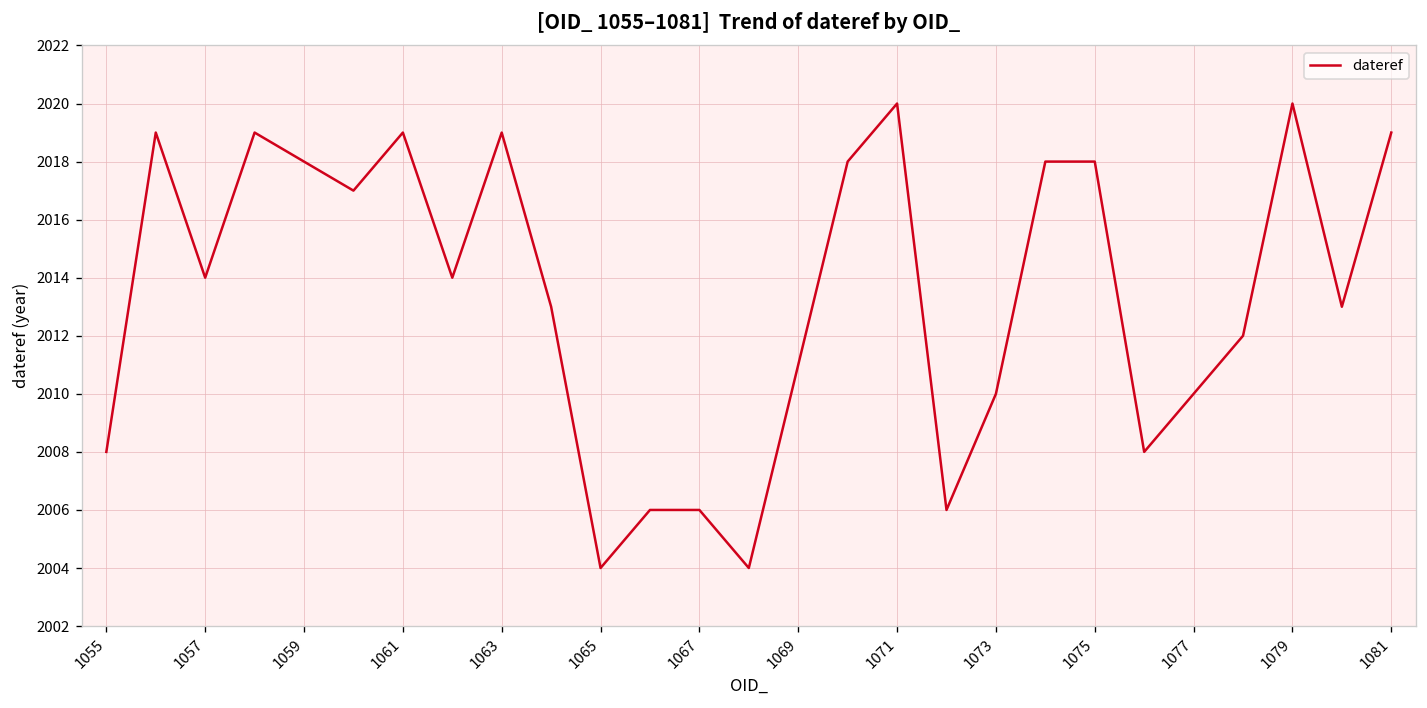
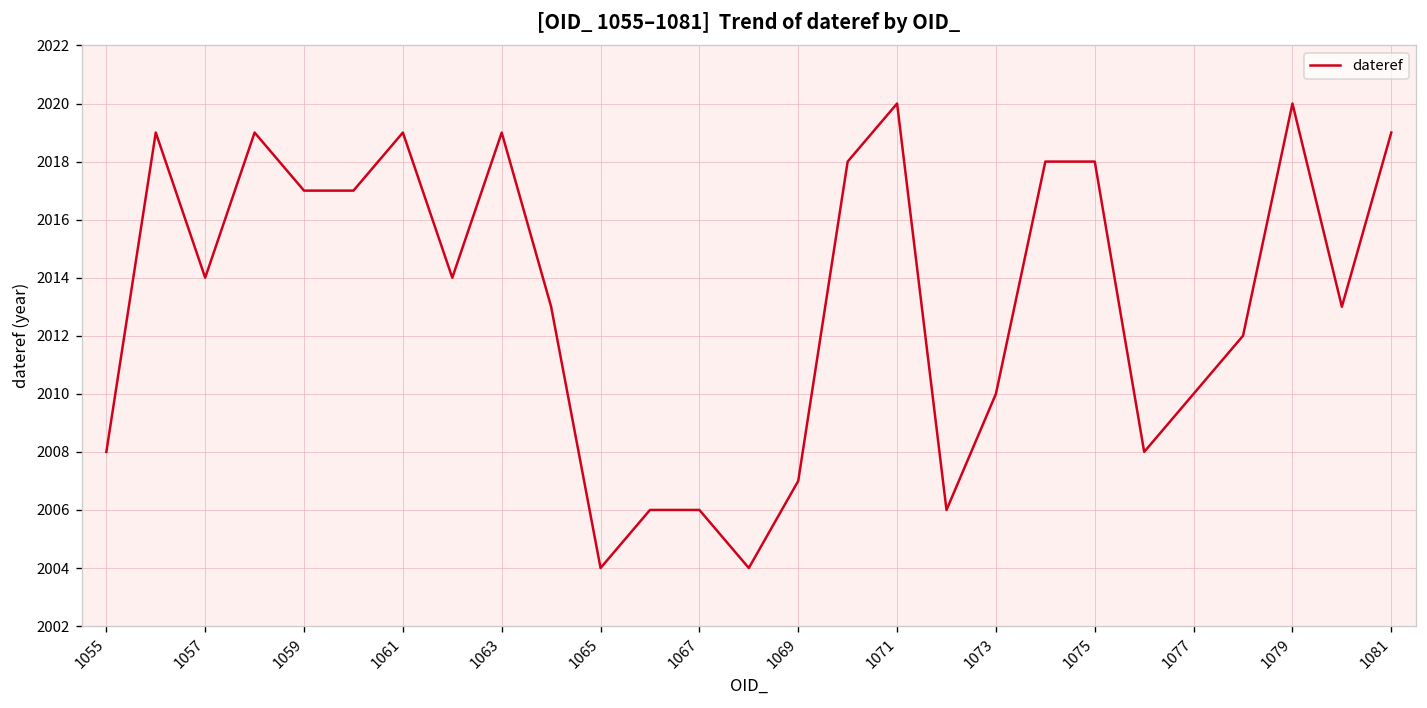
  {
    "1055": 2008,
    "1057": 2014,
-   "1059": 2018,
+   "1059": 2017,
    "1061": 2019,
    "1063": 2019,
    "1065": 2004,
    "1067": 2006,
-   "1069": 2011,
+   "1069": 2007,
    "1071": 2020,
    "1073": 2010,
    "1075": 2018,
    "1077": 2010,
    "1079": 2020,
    "1081": 2019
  }
